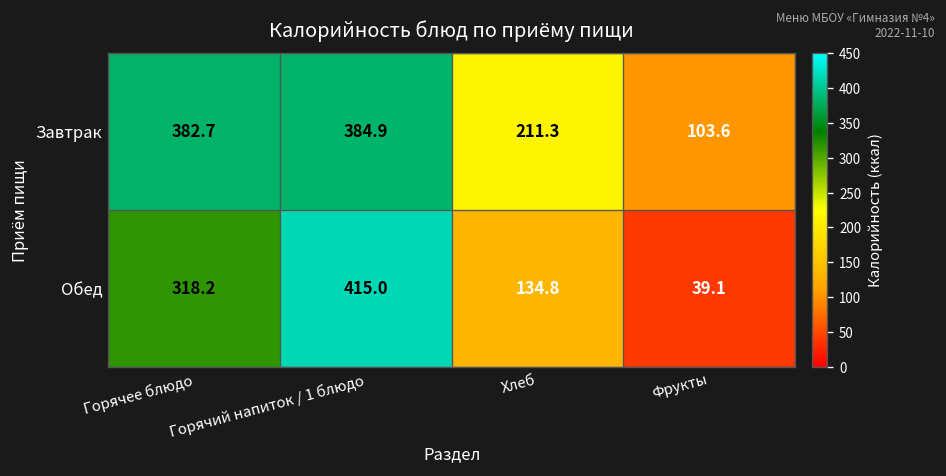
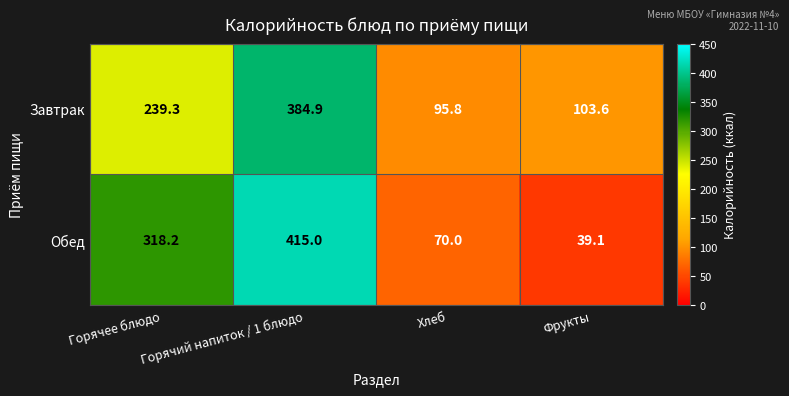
  {
    "Завтрак": {
-     "Горячее блюдо": 382.7,
+     "Горячее блюдо": 239.3,
      "Горячий напиток / 1 блюдо": 384.9,
-     "Хлеб": 211.3,
+     "Хлеб": 95.8,
      "Фрукты": 103.6
    },
    "Обед": {
      "Горячее блюдо": 318.2,
      "Горячий напиток / 1 блюдо": 415.0,
-     "Хлеб": 134.8,
+     "Хлеб": 70.0,
      "Фрукты": 39.1
    }
  }
